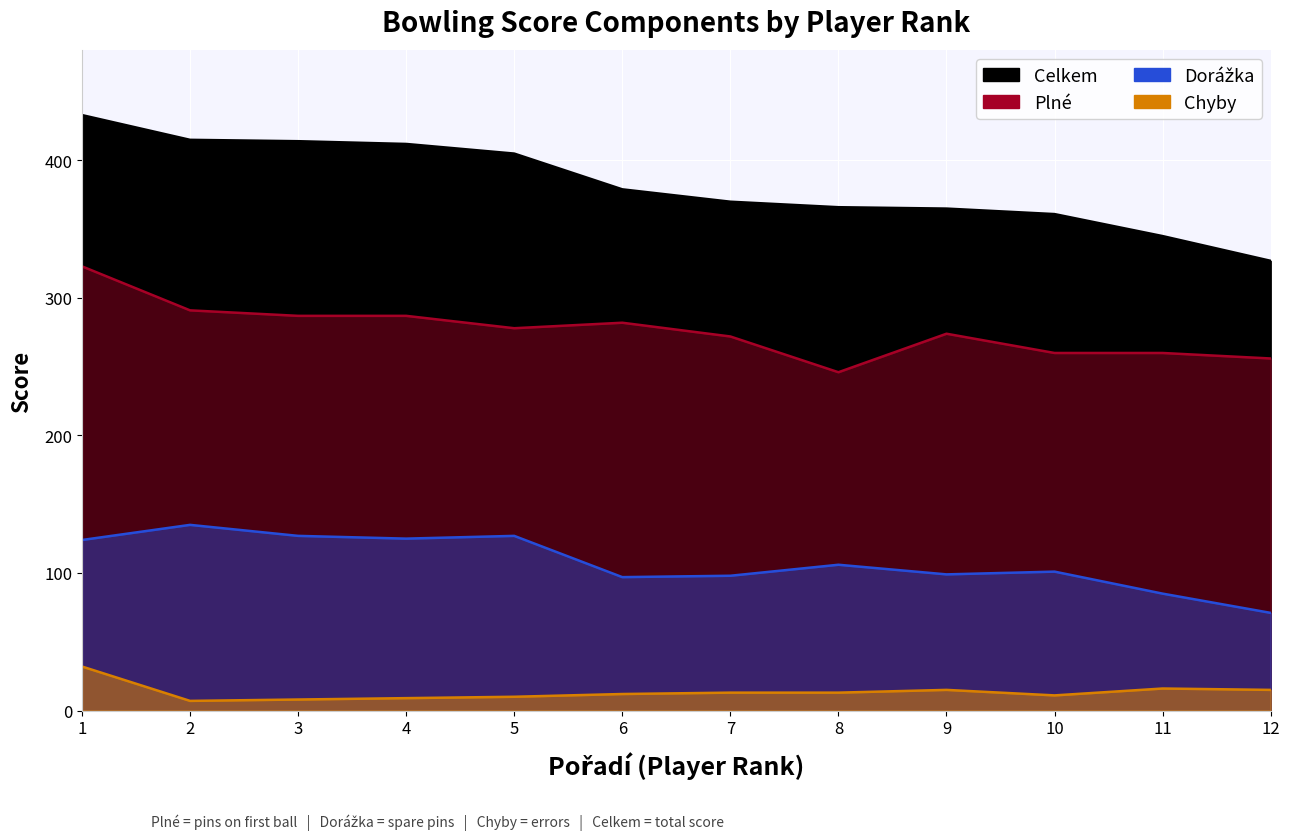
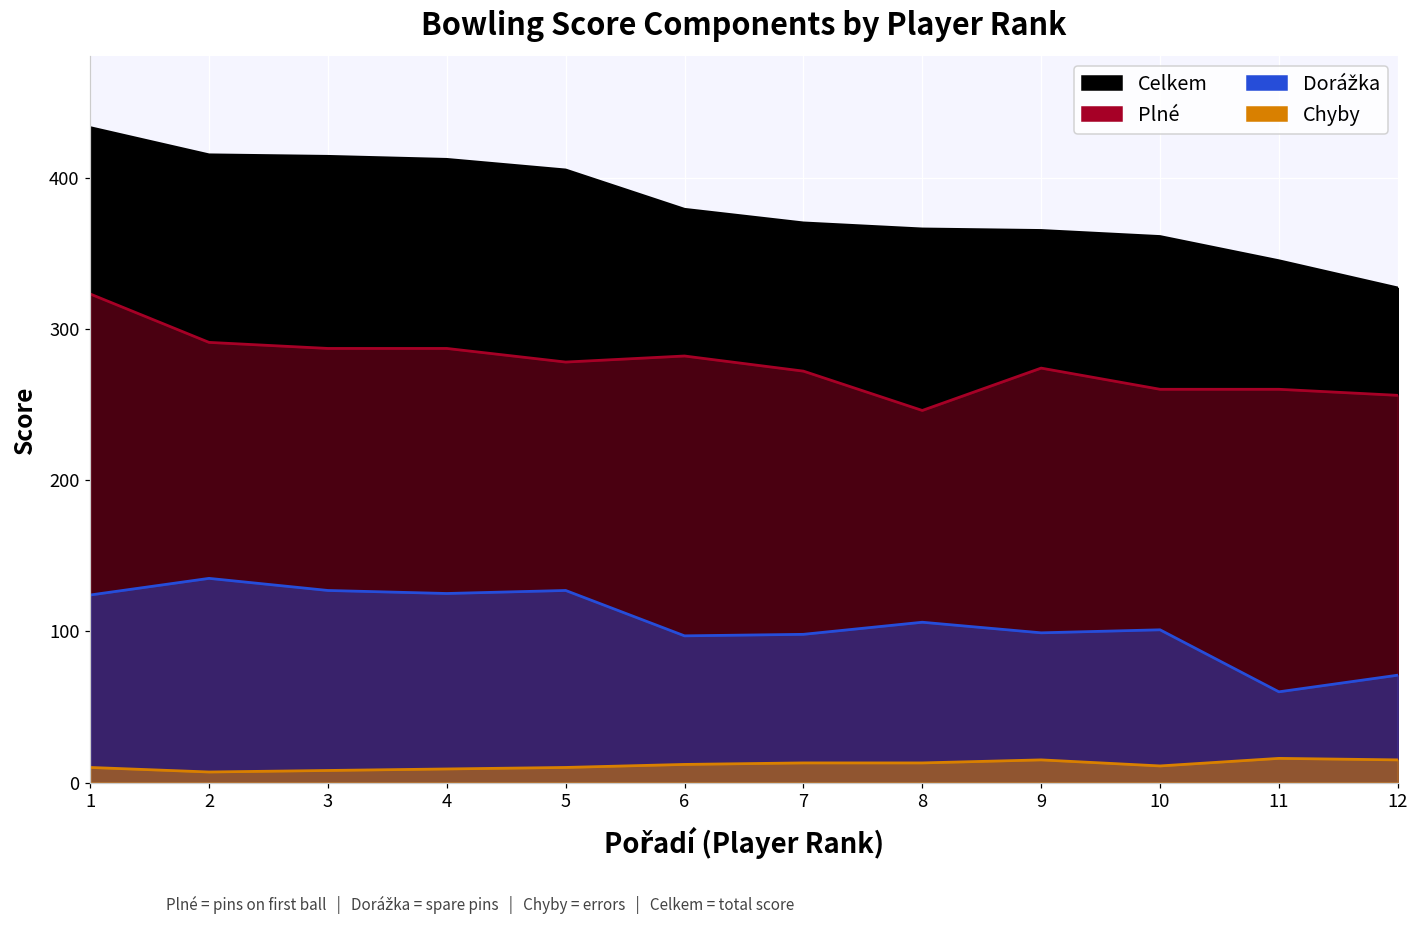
  {
    "Celkem": {
      "1": 433,
      "2": 415,
      "3": 414,
      "4": 412,
      "5": 405,
      "6": 379,
      "7": 370,
      "8": 366,
      "9": 365,
      "10": 361,
      "11": 345,
      "12": 327
    },
    "Plné": {
      "1": 323,
      "2": 291,
      "3": 287,
      "4": 287,
      "5": 278,
      "6": 282,
      "7": 272,
      "8": 246,
      "9": 274,
      "10": 260,
      "11": 260,
      "12": 256
    },
    "Dorážka": {
      "1": 124,
      "2": 135,
      "3": 127,
      "4": 125,
      "5": 127,
      "6": 97,
      "7": 98,
      "8": 106,
      "9": 99,
      "10": 101,
-     "11": 85,
+     "11": 60,
      "12": 71
    },
    "Chyby": {
-     "1": 32,
+     "1": 10,
      "2": 7,
      "3": 8,
      "4": 9,
      "5": 10,
      "6": 12,
      "7": 13,
      "8": 13,
      "9": 15,
      "10": 11,
      "11": 16,
      "12": 15
    }
  }
